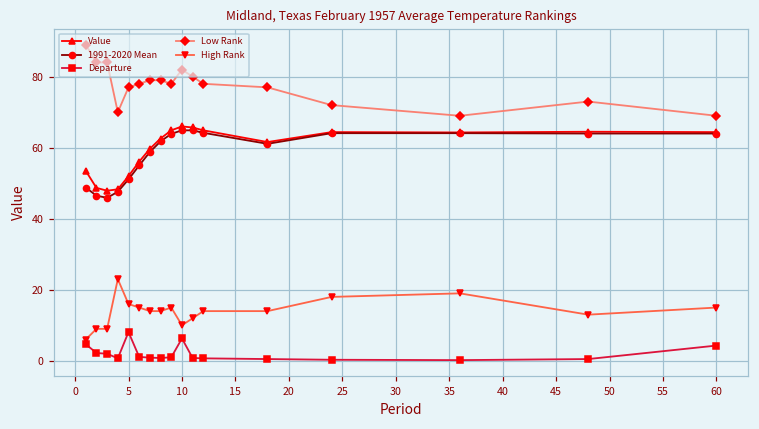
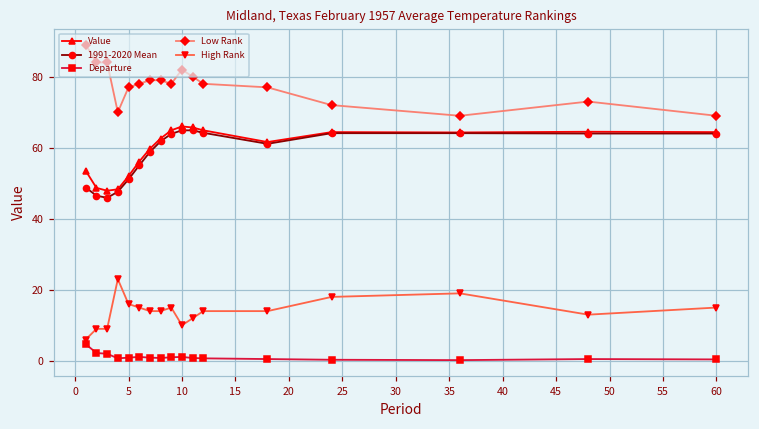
  {
    "Value": {
      "5": 52,
      "10": 66
    },
    "1991-2020 Mean": {
      "5": 51,
      "10": 65
    },
    "Departure": {
-     "5": 8,
-     "10": 6,
-     "60": 4
+     "5": 1,
+     "10": 1,
+     "60": 0
    }
  }
